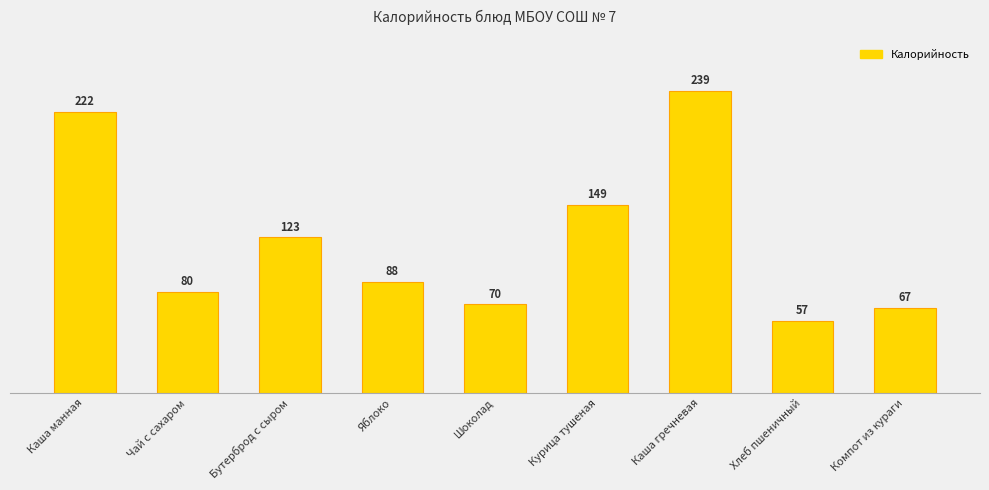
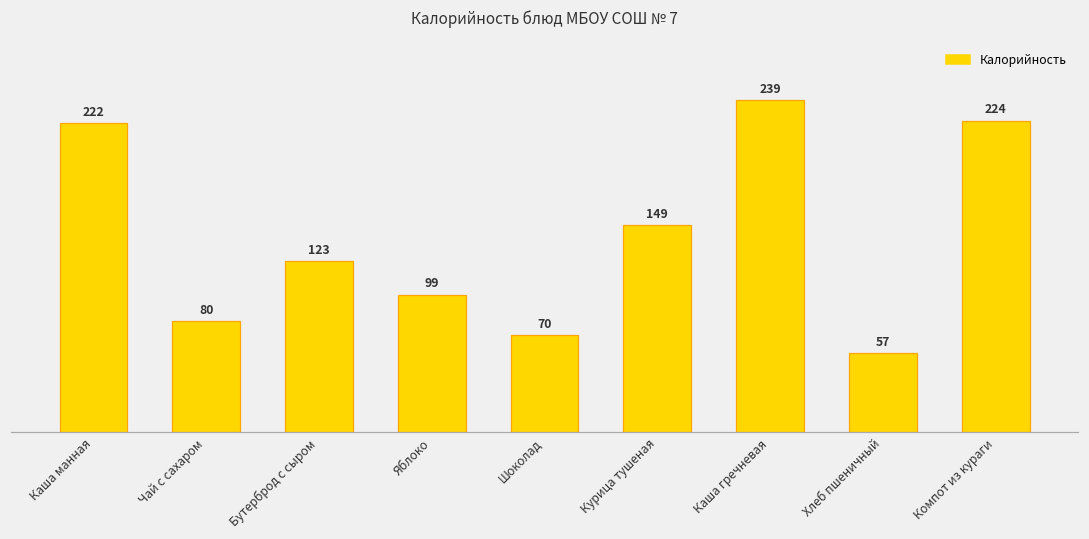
  {
    "Каша манная": 222,
    "Чай с сахаром": 80,
    "Бутерброд с сыром": 123,
-   "Яблоко": 88,
+   "Яблоко": 99,
    "Шоколад": 70,
    "Курица тушеная": 149,
    "Каша гречневая": 239,
    "Хлеб пшеничный": 57,
-   "Компот из кураги": 67
+   "Компот из кураги": 224
  }
